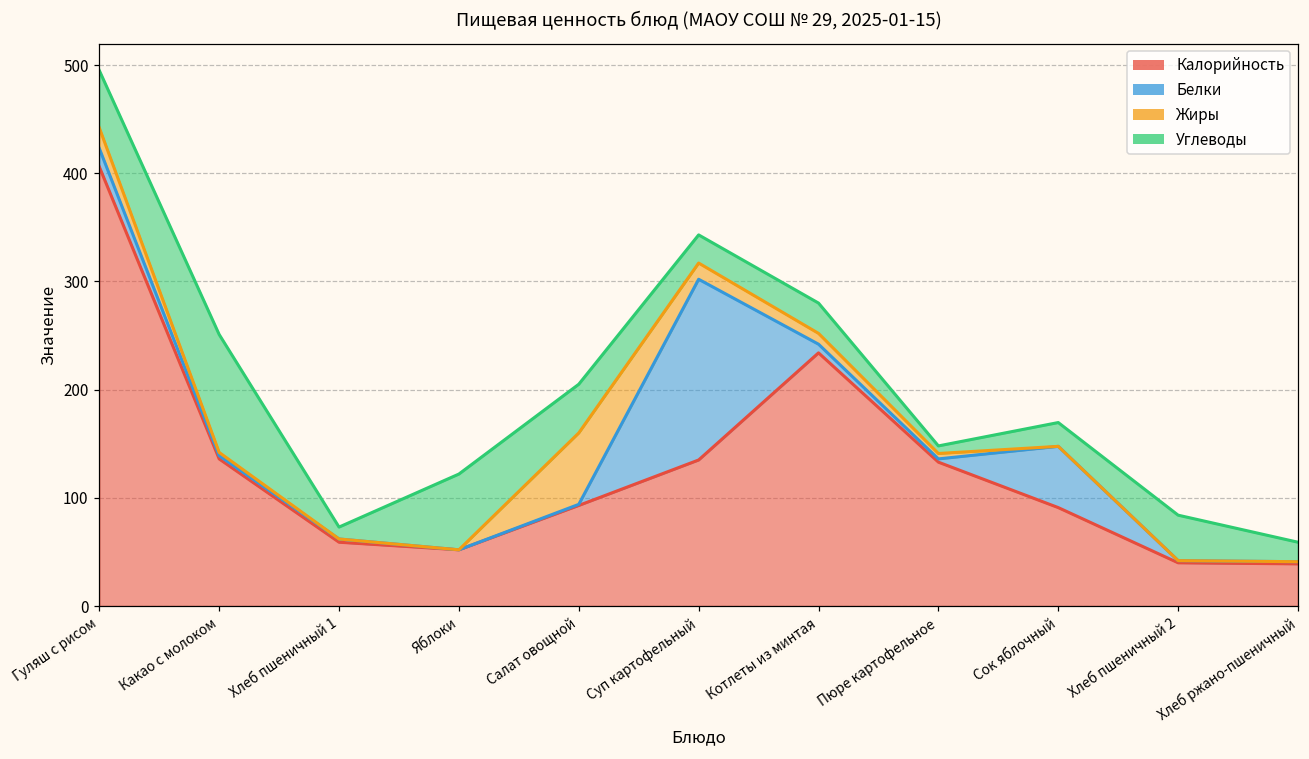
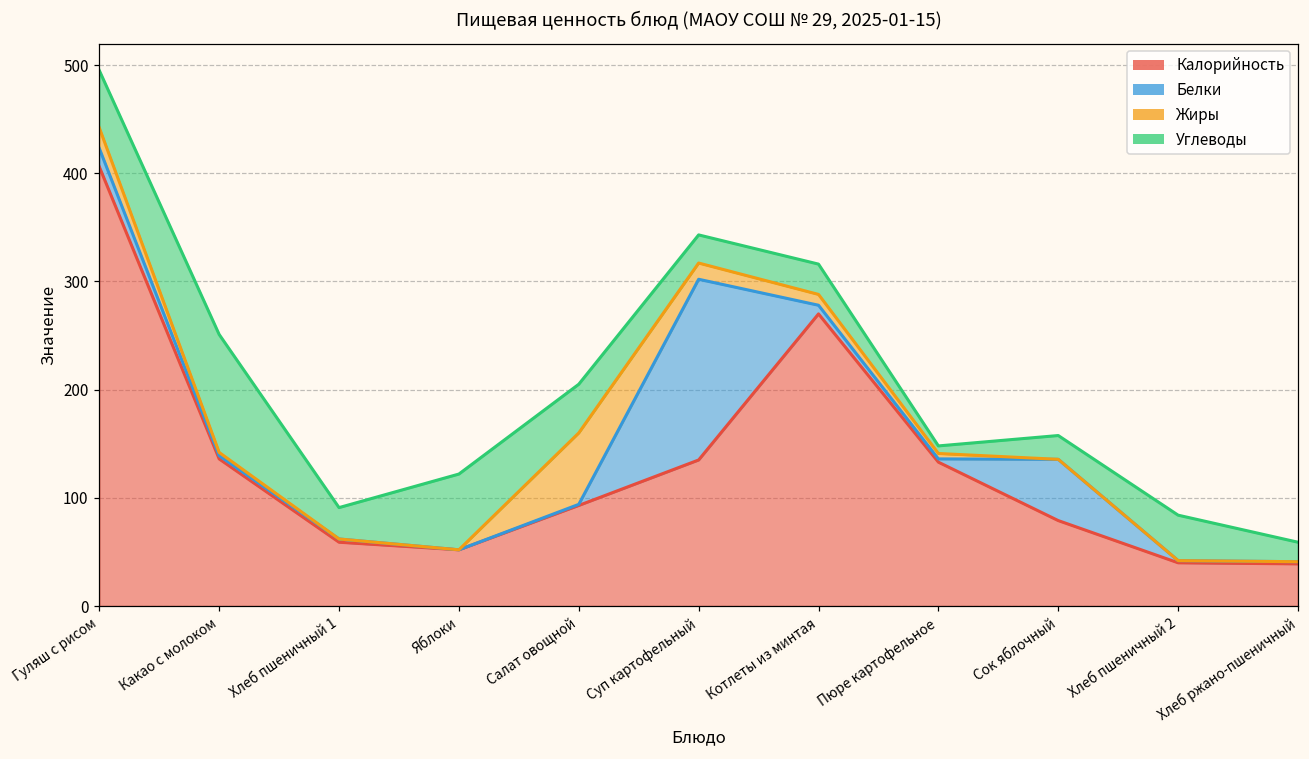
  {
    "Калорийность": {
      "Гуляш с рисом": 410,
      "Какао с молоком": 140,
      "Хлеб пшеничный 1": 60,
      "Суп картофельный": 140,
-     "Котлеты из минтая": 230,
+     "Котлеты из минтая": 270,
      "Пюре картофельное": 130,
-     "Сок яблочный": 90
+     "Сок яблочный": 80
    },
    "Белки": {
      "Гуляш с рисом": 20,
      "Какао с молоком": 0,
      "Суп картофельный": 170,
      "Котлеты из минтая": 10,
      "Пюре картофельное": 0
    },
    "Жиры": {
      "Гуляш с рисом": 20,
      "Какао с молоком": 0,
      "Салат овощной": 70,
      "Суп картофельный": 20,
      "Котлеты из минтая": 10,
      "Пюре картофельное": 10
    },
    "Углеводы": {
      "Гуляш с рисом": 50,
      "Какао с молоком": 110,
-     "Хлеб пшеничный 1": 10,
+     "Хлеб пшеничный 1": 30,
      "Яблоки": 70,
      "Салат овощной": 50,
      "Суп картофельный": 30,
      "Котлеты из минтая": 30,
      "Пюре картофельное": 10,
      "Сок яблочный": 20,
      "Хлеб пшеничный 2": 40,
      "Хлеб ржано-пшеничный": 20
    }
  }
